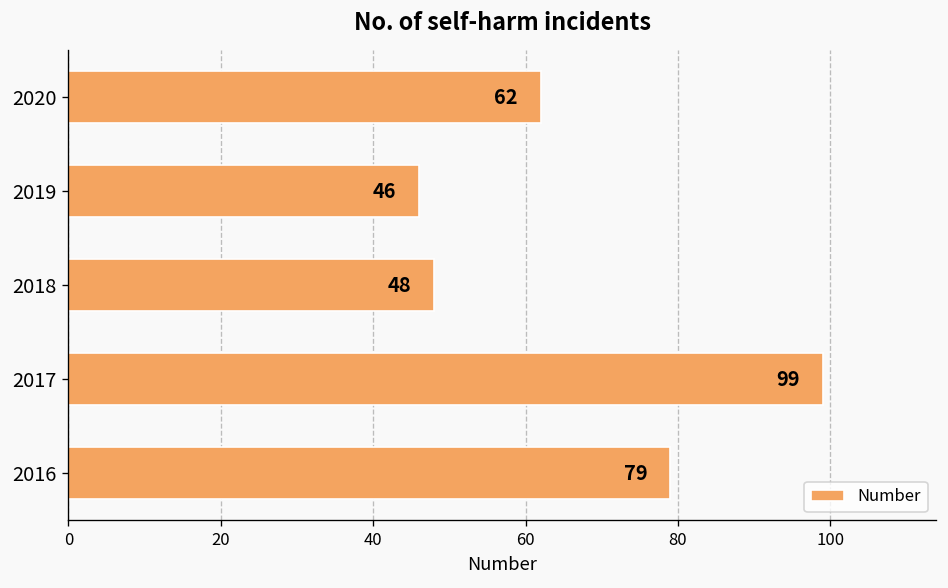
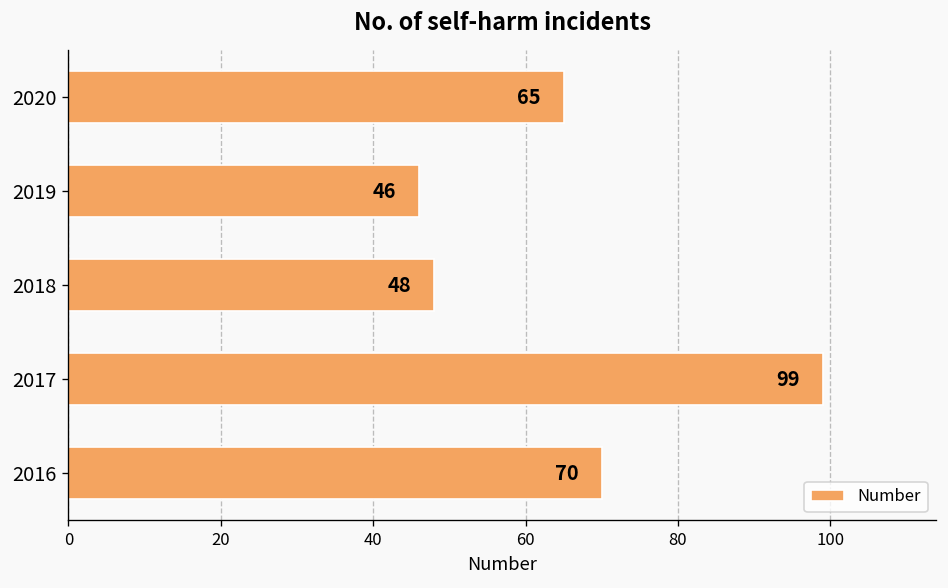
  {
-   "2020": 62,
+   "2020": 65,
    "2019": 46,
    "2018": 48,
    "2017": 99,
-   "2016": 79
+   "2016": 70
  }
